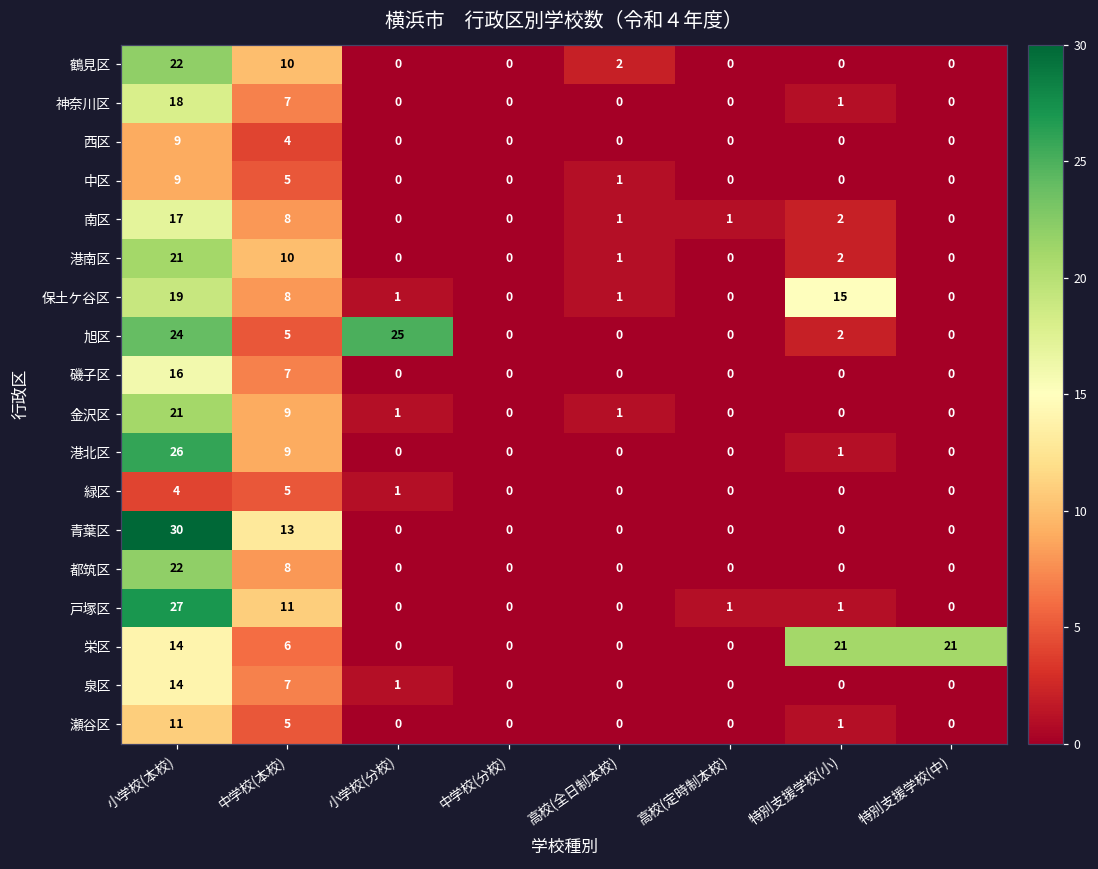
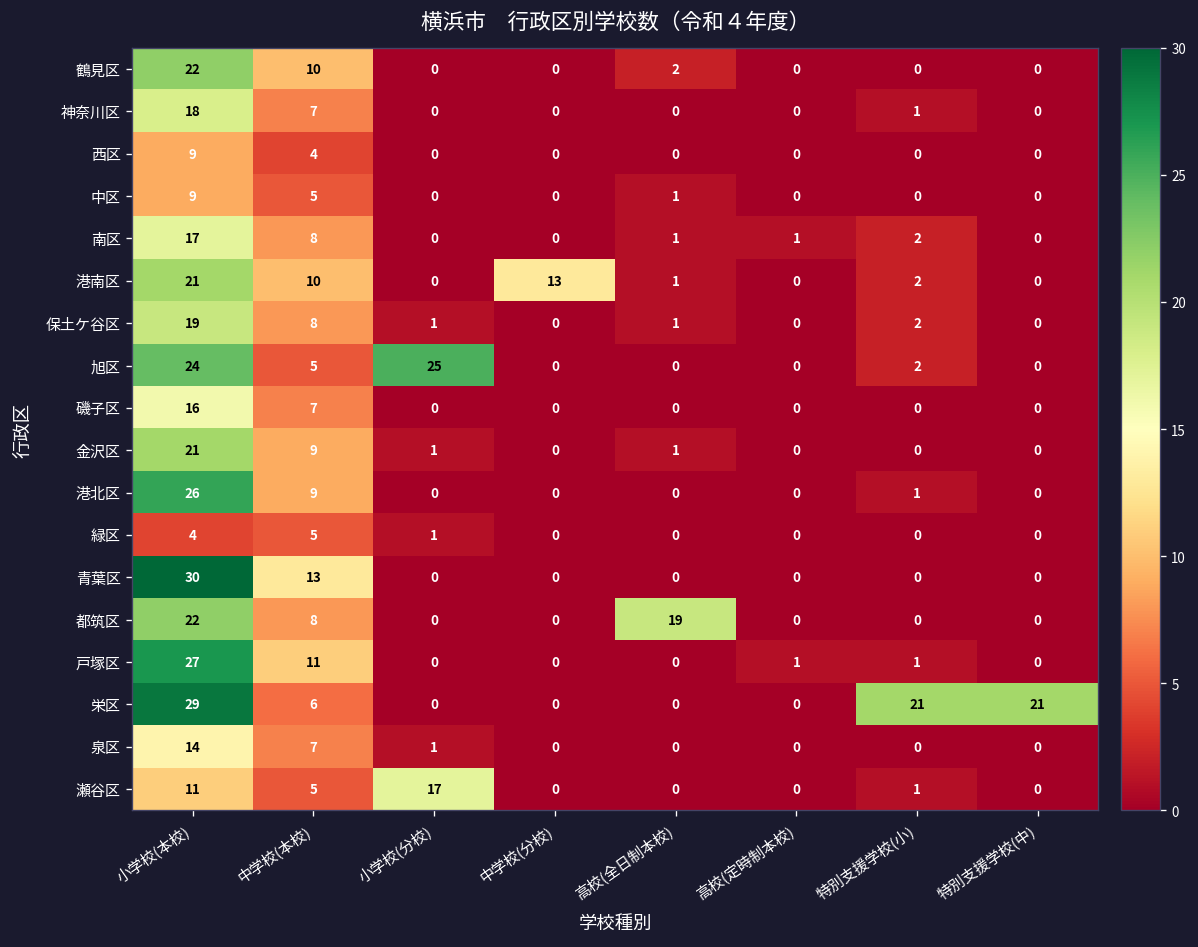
  {
    "鶴見区": {
      "小学校(本校)": 22,
      "中学校(本校)": 10,
      "小学校(分校)": 0,
      "中学校(分校)": 0,
      "高校(全日制本校)": 2,
      "高校(定時制本校)": 0,
      "特別支援学校(小)": 0,
      "特別支援学校(中)": 0
    },
    "神奈川区": {
      "小学校(本校)": 18,
      "中学校(本校)": 7,
      "小学校(分校)": 0,
      "中学校(分校)": 0,
      "高校(全日制本校)": 0,
      "高校(定時制本校)": 0,
      "特別支援学校(小)": 1,
      "特別支援学校(中)": 0
    },
    "西区": {
      "小学校(本校)": 9,
      "中学校(本校)": 4,
      "小学校(分校)": 0,
      "中学校(分校)": 0,
      "高校(全日制本校)": 0,
      "高校(定時制本校)": 0,
      "特別支援学校(小)": 0,
      "特別支援学校(中)": 0
    },
    "中区": {
      "小学校(本校)": 9,
      "中学校(本校)": 5,
      "小学校(分校)": 0,
      "中学校(分校)": 0,
      "高校(全日制本校)": 1,
      "高校(定時制本校)": 0,
      "特別支援学校(小)": 0,
      "特別支援学校(中)": 0
    },
    "南区": {
      "小学校(本校)": 17,
      "中学校(本校)": 8,
      "小学校(分校)": 0,
      "中学校(分校)": 0,
      "高校(全日制本校)": 1,
      "高校(定時制本校)": 1,
      "特別支援学校(小)": 2,
      "特別支援学校(中)": 0
    },
    "港南区": {
      "小学校(本校)": 21,
      "中学校(本校)": 10,
      "小学校(分校)": 0,
-     "中学校(分校)": 0,
+     "中学校(分校)": 13,
      "高校(全日制本校)": 1,
      "高校(定時制本校)": 0,
      "特別支援学校(小)": 2,
      "特別支援学校(中)": 0
    },
    "保土ケ谷区": {
      "小学校(本校)": 19,
      "中学校(本校)": 8,
      "小学校(分校)": 1,
      "中学校(分校)": 0,
      "高校(全日制本校)": 1,
      "高校(定時制本校)": 0,
-     "特別支援学校(小)": 15,
+     "特別支援学校(小)": 2,
      "特別支援学校(中)": 0
    },
    "旭区": {
      "小学校(本校)": 24,
      "中学校(本校)": 5,
      "小学校(分校)": 25,
      "中学校(分校)": 0,
      "高校(全日制本校)": 0,
      "高校(定時制本校)": 0,
      "特別支援学校(小)": 2,
      "特別支援学校(中)": 0
    },
    "磯子区": {
      "小学校(本校)": 16,
      "中学校(本校)": 7,
      "小学校(分校)": 0,
      "中学校(分校)": 0,
      "高校(全日制本校)": 0,
      "高校(定時制本校)": 0,
      "特別支援学校(小)": 0,
      "特別支援学校(中)": 0
    },
    "金沢区": {
      "小学校(本校)": 21,
      "中学校(本校)": 9,
      "小学校(分校)": 1,
      "中学校(分校)": 0,
      "高校(全日制本校)": 1,
      "高校(定時制本校)": 0,
      "特別支援学校(小)": 0,
      "特別支援学校(中)": 0
    },
    "港北区": {
      "小学校(本校)": 26,
      "中学校(本校)": 9,
      "小学校(分校)": 0,
      "中学校(分校)": 0,
      "高校(全日制本校)": 0,
      "高校(定時制本校)": 0,
      "特別支援学校(小)": 1,
      "特別支援学校(中)": 0
    },
    "緑区": {
      "小学校(本校)": 4,
      "中学校(本校)": 5,
      "小学校(分校)": 1,
      "中学校(分校)": 0,
      "高校(全日制本校)": 0,
      "高校(定時制本校)": 0,
      "特別支援学校(小)": 0,
      "特別支援学校(中)": 0
    },
    "青葉区": {
      "小学校(本校)": 30,
      "中学校(本校)": 13,
      "小学校(分校)": 0,
      "中学校(分校)": 0,
      "高校(全日制本校)": 0,
      "高校(定時制本校)": 0,
      "特別支援学校(小)": 0,
      "特別支援学校(中)": 0
    },
    "都筑区": {
      "小学校(本校)": 22,
      "中学校(本校)": 8,
      "小学校(分校)": 0,
      "中学校(分校)": 0,
-     "高校(全日制本校)": 0,
+     "高校(全日制本校)": 19,
      "高校(定時制本校)": 0,
      "特別支援学校(小)": 0,
      "特別支援学校(中)": 0
    },
    "戸塚区": {
      "小学校(本校)": 27,
      "中学校(本校)": 11,
      "小学校(分校)": 0,
      "中学校(分校)": 0,
      "高校(全日制本校)": 0,
      "高校(定時制本校)": 1,
      "特別支援学校(小)": 1,
      "特別支援学校(中)": 0
    },
    "栄区": {
-     "小学校(本校)": 14,
+     "小学校(本校)": 29,
      "中学校(本校)": 6,
      "小学校(分校)": 0,
      "中学校(分校)": 0,
      "高校(全日制本校)": 0,
      "高校(定時制本校)": 0,
      "特別支援学校(小)": 21,
      "特別支援学校(中)": 21
    },
    "泉区": {
      "小学校(本校)": 14,
      "中学校(本校)": 7,
      "小学校(分校)": 1,
      "中学校(分校)": 0,
      "高校(全日制本校)": 0,
      "高校(定時制本校)": 0,
      "特別支援学校(小)": 0,
      "特別支援学校(中)": 0
    },
    "瀬谷区": {
      "小学校(本校)": 11,
      "中学校(本校)": 5,
-     "小学校(分校)": 0,
+     "小学校(分校)": 17,
      "中学校(分校)": 0,
      "高校(全日制本校)": 0,
      "高校(定時制本校)": 0,
      "特別支援学校(小)": 1,
      "特別支援学校(中)": 0
    }
  }
